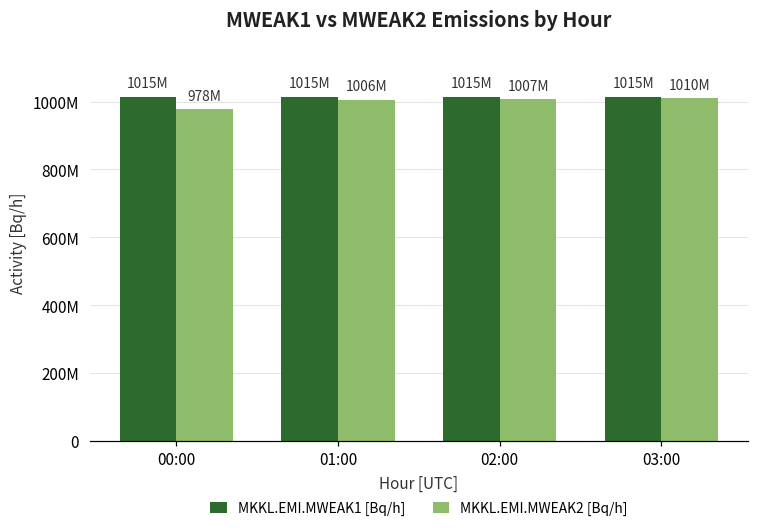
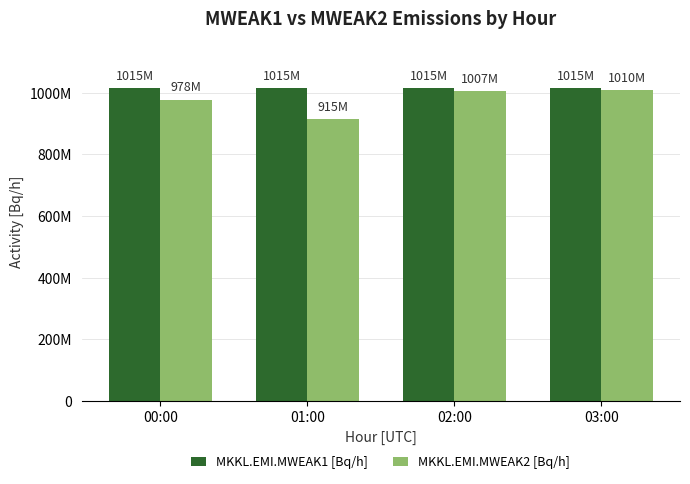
  {
    "MKKL.EMI.MWEAK1 [Bq/h]": {
      "00:00": "1015M",
      "01:00": "1015M",
      "02:00": "1015M",
      "03:00": "1015M"
    },
    "MKKL.EMI.MWEAK2 [Bq/h]": {
      "00:00": "978M",
-     "01:00": "1006M",
+     "01:00": "915M",
      "02:00": "1007M",
      "03:00": "1010M"
    }
  }
